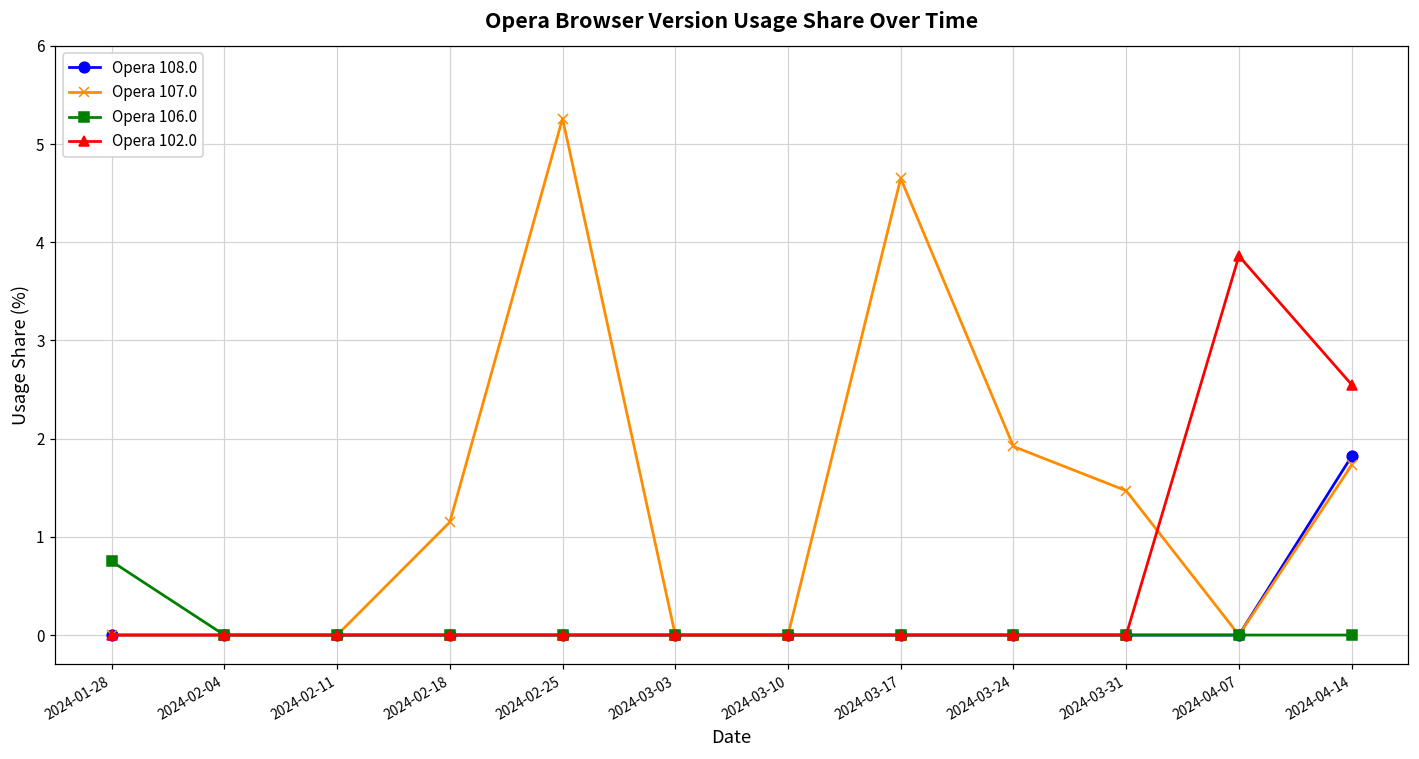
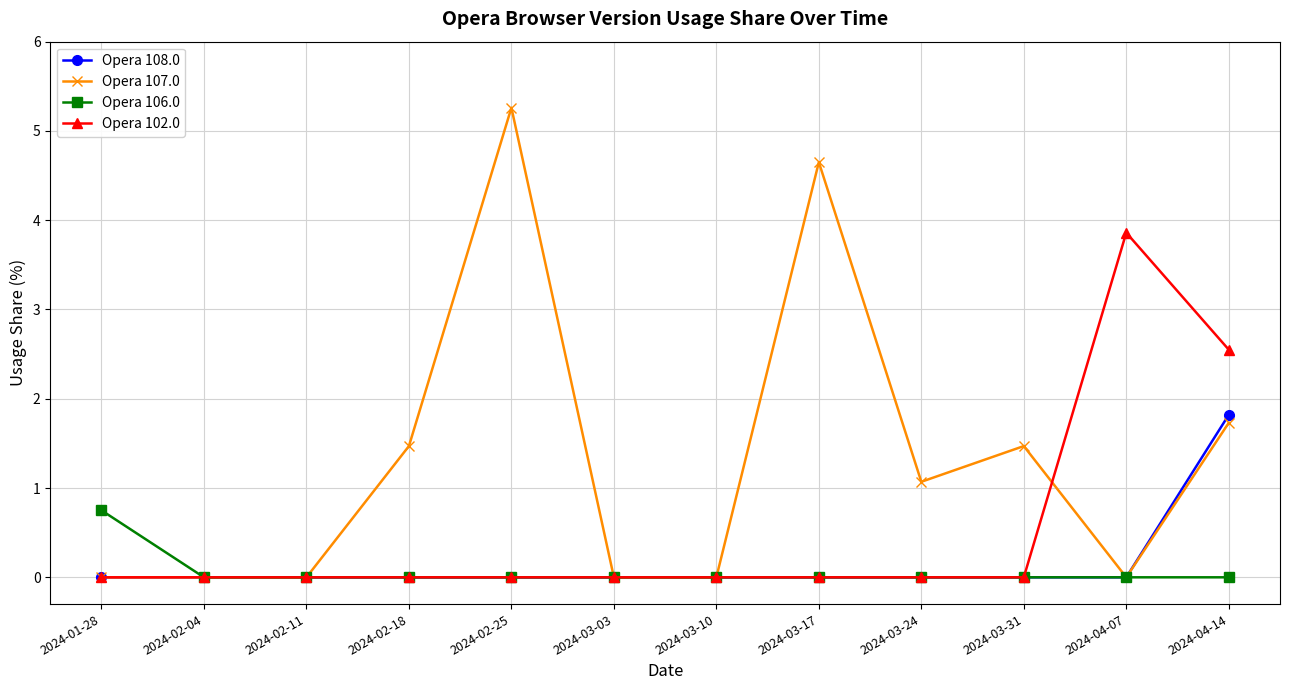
  {
    "Opera 108.0": {
      "2024-04-14": 1.8
    },
    "Opera 107.0": {
-     "2024-02-18": 1.2,
+     "2024-02-18": 1.5,
      "2024-02-25": 5.3,
      "2024-03-17": 4.7,
-     "2024-03-24": 1.9,
+     "2024-03-24": 1.1,
      "2024-03-31": 1.5,
      "2024-04-14": 1.7
    },
    "Opera 106.0": {
      "2024-01-28": 0.8,
      "2024-04-14": 0.0
    },
    "Opera 102.0": {
      "2024-04-07": 3.9,
      "2024-04-14": 2.6
    }
  }
